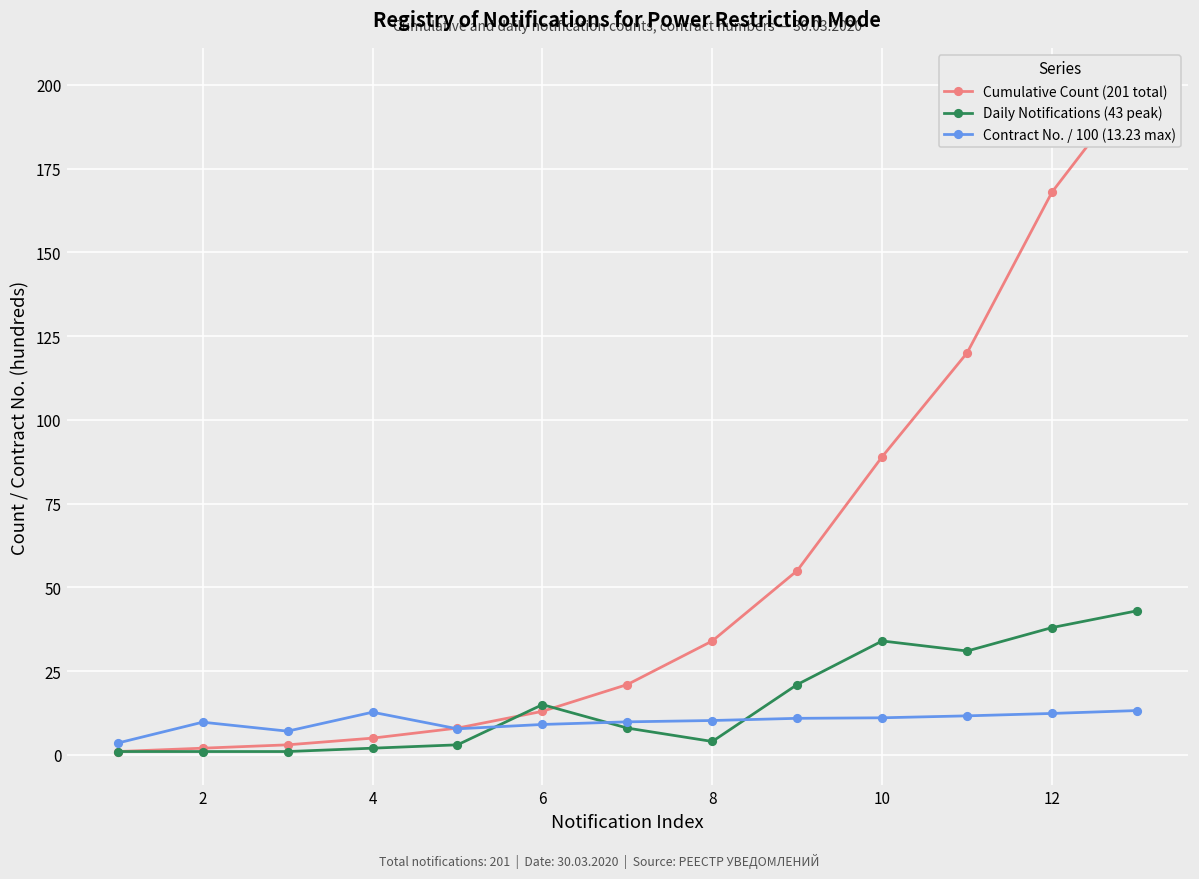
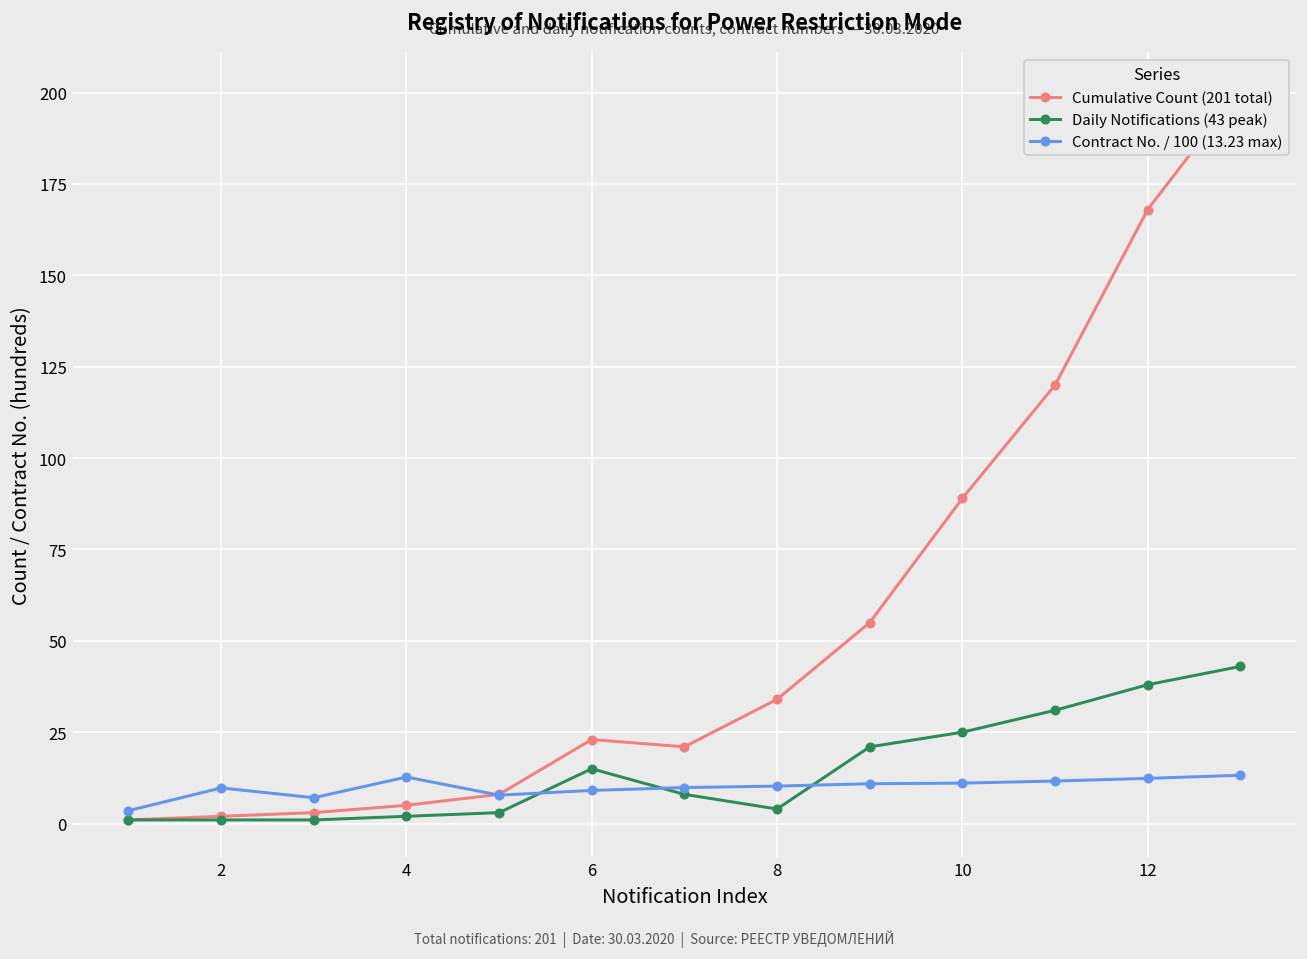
  {
    "Cumulative Count (201 total)": {
      "2": 2,
      "4": 5,
-     "6": 13,
+     "6": 23,
      "8": 34,
      "10": 89,
      "12": 168
    },
    "Daily Notifications (43 peak)": {
      "2": 1,
      "4": 2,
      "6": 15,
      "8": 4,
-     "10": 34,
+     "10": 25,
      "12": 38
    },
    "Contract No. / 100 (13.23 max)": {
      "2": 10,
      "4": 13,
      "6": 9,
      "8": 10,
      "10": 11,
      "12": 12
    }
  }
